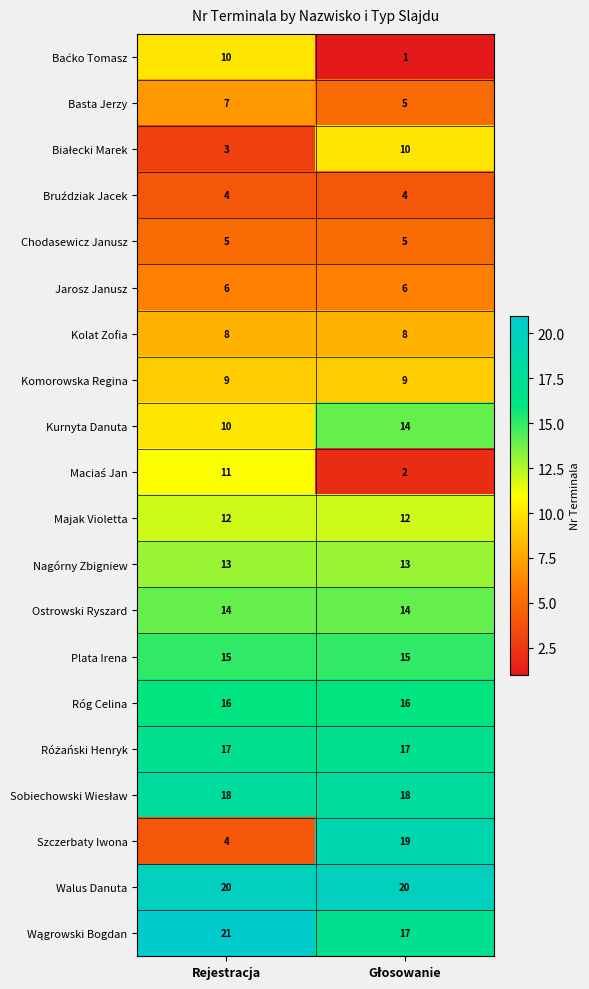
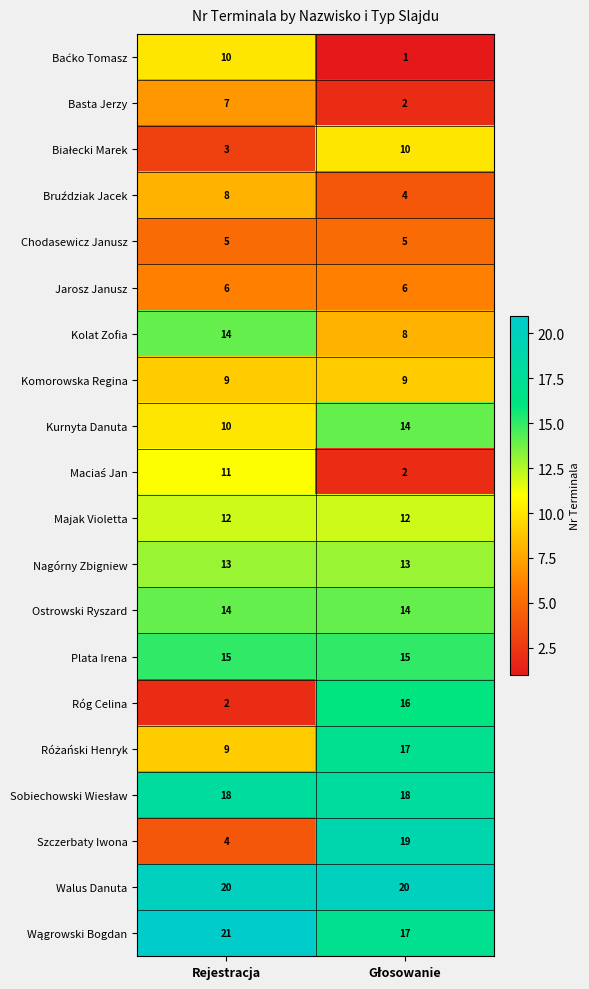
  {
    "Baćko Tomasz": {
      "Rejestracja": 10,
      "Głosowanie": 1
    },
    "Basta Jerzy": {
      "Rejestracja": 7,
-     "Głosowanie": 5
+     "Głosowanie": 2
    },
    "Białecki Marek": {
      "Rejestracja": 3,
      "Głosowanie": 10
    },
    "Bruździak Jacek": {
-     "Rejestracja": 4,
+     "Rejestracja": 8,
      "Głosowanie": 4
    },
    "Chodasewicz Janusz": {
      "Rejestracja": 5,
      "Głosowanie": 5
    },
    "Jarosz Janusz": {
      "Rejestracja": 6,
      "Głosowanie": 6
    },
    "Kolat Zofia": {
-     "Rejestracja": 8,
+     "Rejestracja": 14,
      "Głosowanie": 8
    },
    "Komorowska Regina": {
      "Rejestracja": 9,
      "Głosowanie": 9
    },
    "Kurnyta Danuta": {
      "Rejestracja": 10,
      "Głosowanie": 14
    },
    "Maciaś Jan": {
      "Rejestracja": 11,
      "Głosowanie": 2
    },
    "Majak Violetta": {
      "Rejestracja": 12,
      "Głosowanie": 12
    },
    "Nagórny Zbigniew": {
      "Rejestracja": 13,
      "Głosowanie": 13
    },
    "Ostrowski Ryszard": {
      "Rejestracja": 14,
      "Głosowanie": 14
    },
    "Plata Irena": {
      "Rejestracja": 15,
      "Głosowanie": 15
    },
    "Róg Celina": {
-     "Rejestracja": 16,
+     "Rejestracja": 2,
      "Głosowanie": 16
    },
    "Różański Henryk": {
-     "Rejestracja": 17,
+     "Rejestracja": 9,
      "Głosowanie": 17
    },
    "Sobiechowski Wiesław": {
      "Rejestracja": 18,
      "Głosowanie": 18
    },
    "Szczerbaty Iwona": {
      "Rejestracja": 4,
      "Głosowanie": 19
    },
    "Walus Danuta": {
      "Rejestracja": 20,
      "Głosowanie": 20
    },
    "Wągrowski Bogdan": {
      "Rejestracja": 21,
      "Głosowanie": 17
    }
  }
